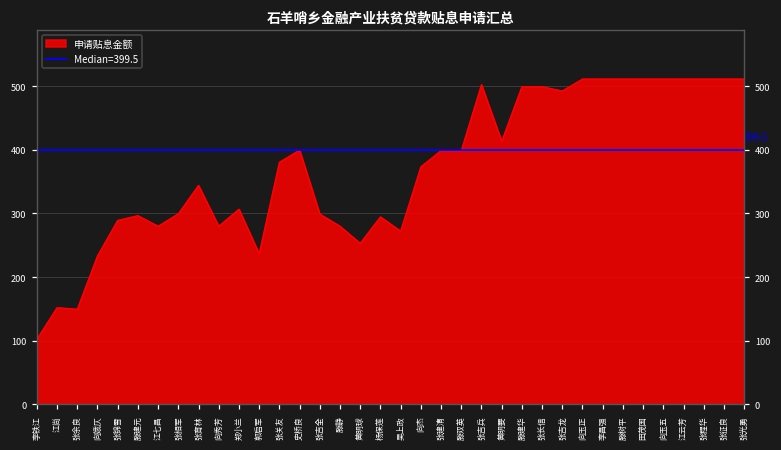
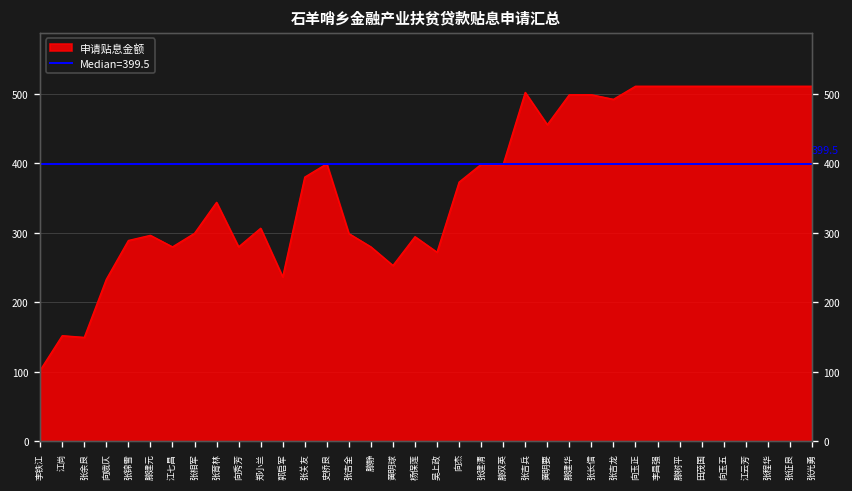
  {
    "李铁江": 100,
    "江尚": 150,
    "张余良": 150,
    "向娥仄": 230,
    "张锦雪": 290,
    "滕建元": 300,
    "江七昌": 280,
    "张相军": 300,
    "张育林": 340,
    "向秀芳": 280,
    "郑小兰": 310,
    "郭启军": 240,
    "张关友": 380,
    "史桥良": 400,
    "张吉全": 300,
    "滕静": 280,
    "黄明球": 250,
    "杨保莲": 290,
    "吴上政": 270,
    "向杰": 370,
    "张建清": 400,
    "滕双英": 400,
    "张吉兵": 500,
-   "黄明要": 410,
+   "黄明要": 460,
    "滕建华": 500,
    "张长信": 500,
    "张吉龙": 490,
    "向玉正": 510,
    "李昌强": 510,
    "滕树平": 510,
    "田茂国": 510,
    "向玉五": 510,
    "江云芳": 510,
    "张程华": 510,
    "张征良": 510,
    "张光勇": 510
  }
